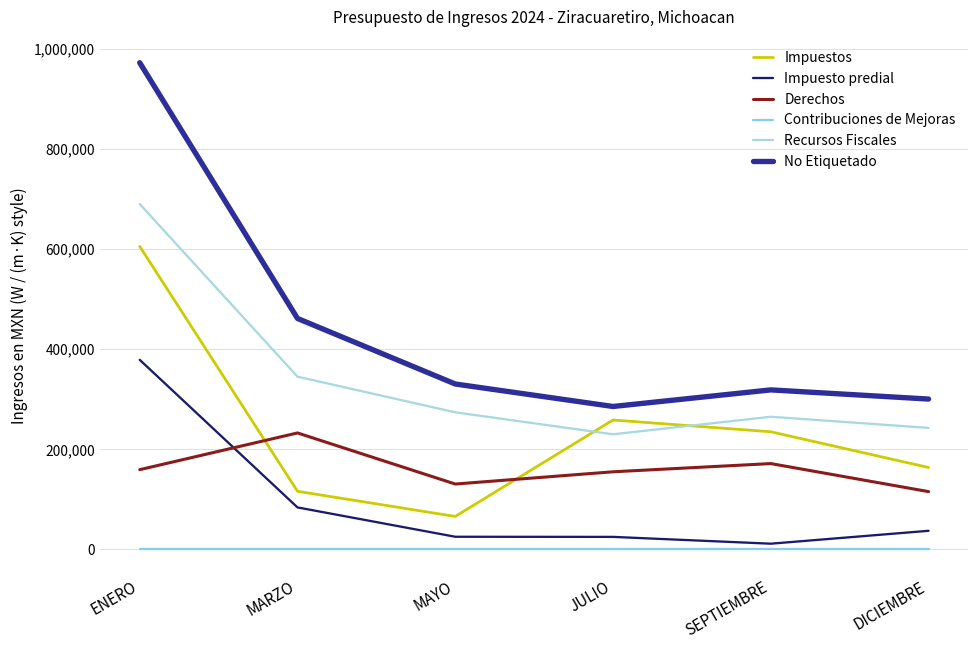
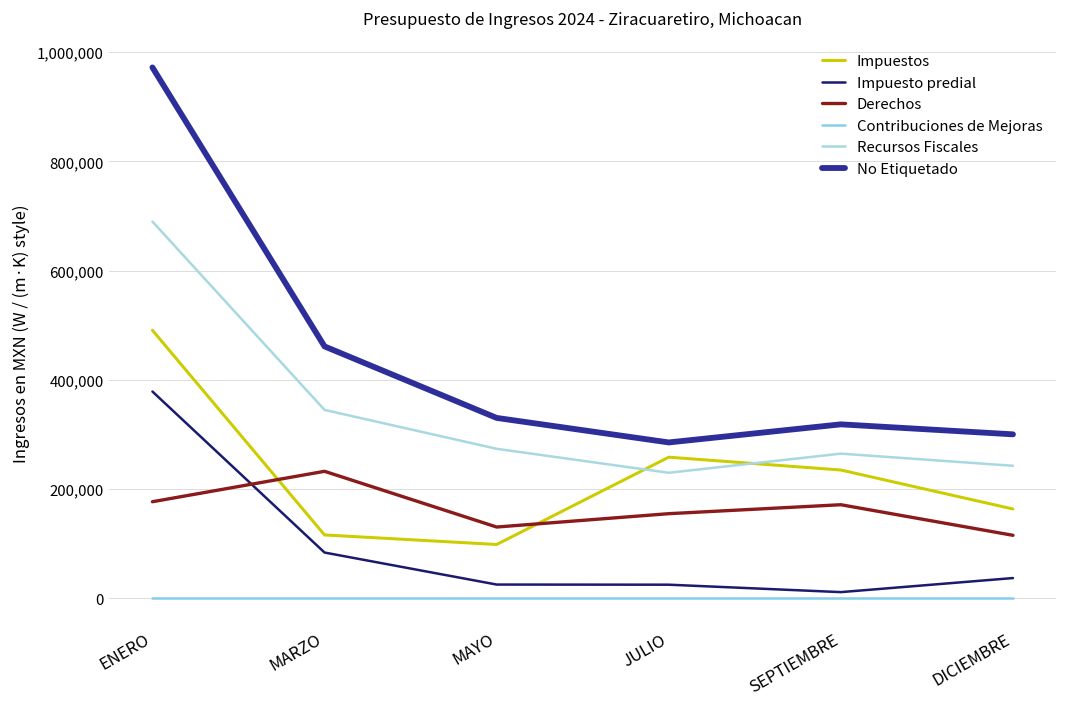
  {
    "Impuestos": {
-     "ENERO": "610,000",
+     "ENERO": "490,000",
      "MARZO": "120,000",
-     "MAYO": "70,000",
+     "MAYO": "100,000",
      "JULIO": "260,000",
      "SEPTIEMBRE": "240,000",
      "DICIEMBRE": "160,000"
    },
    "Derechos": {
-     "ENERO": "160,000",
+     "ENERO": "180,000",
      "MARZO": "230,000",
      "MAYO": "130,000",
      "JULIO": "160,000",
      "SEPTIEMBRE": "170,000",
      "DICIEMBRE": "120,000"
    }
  }
